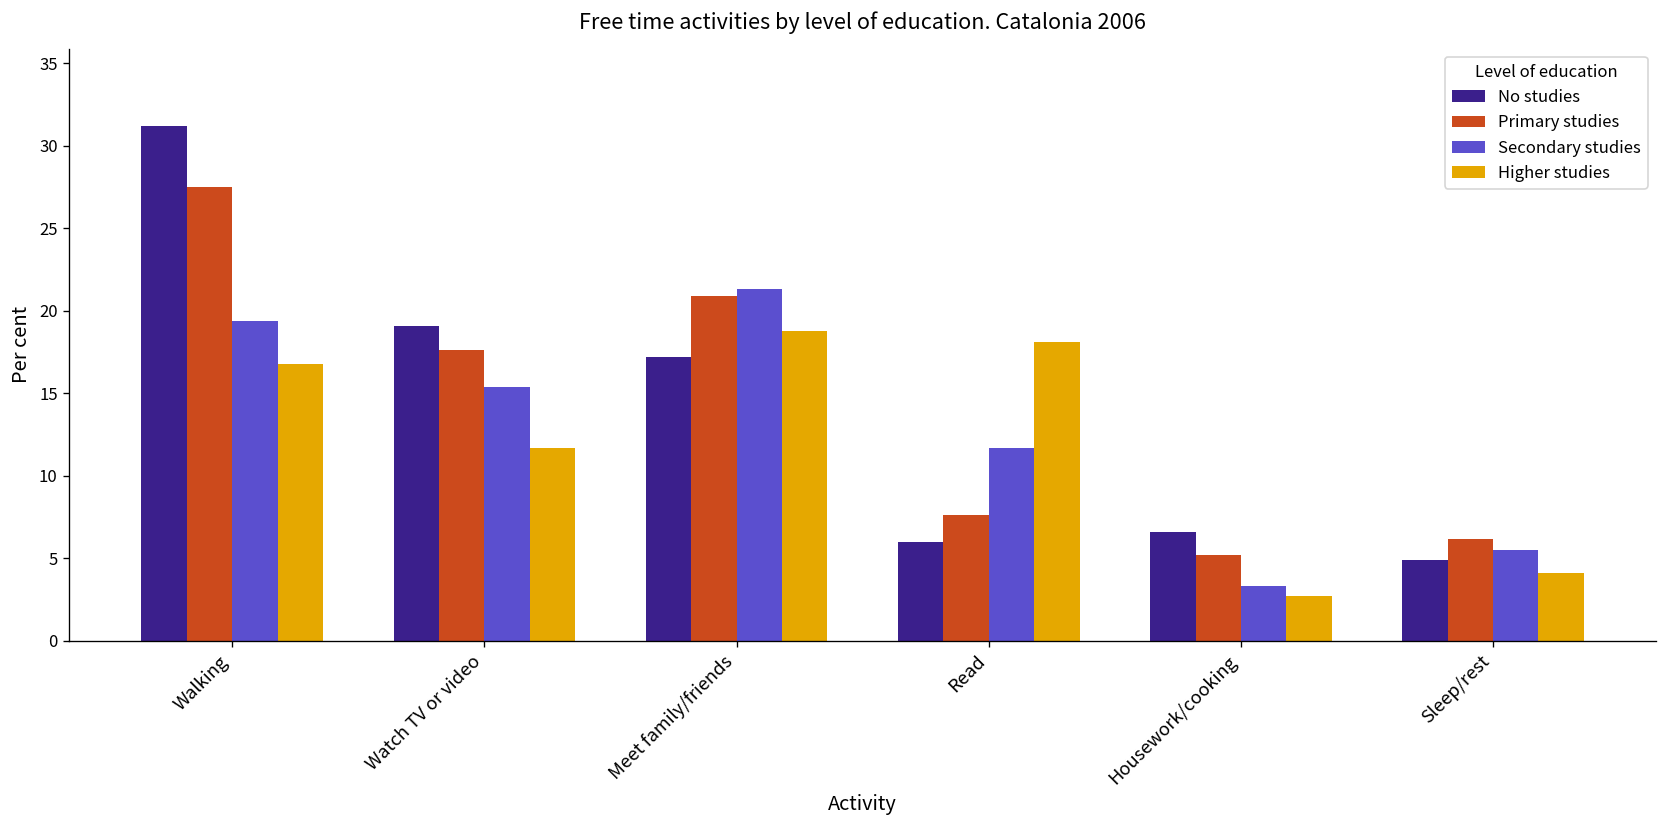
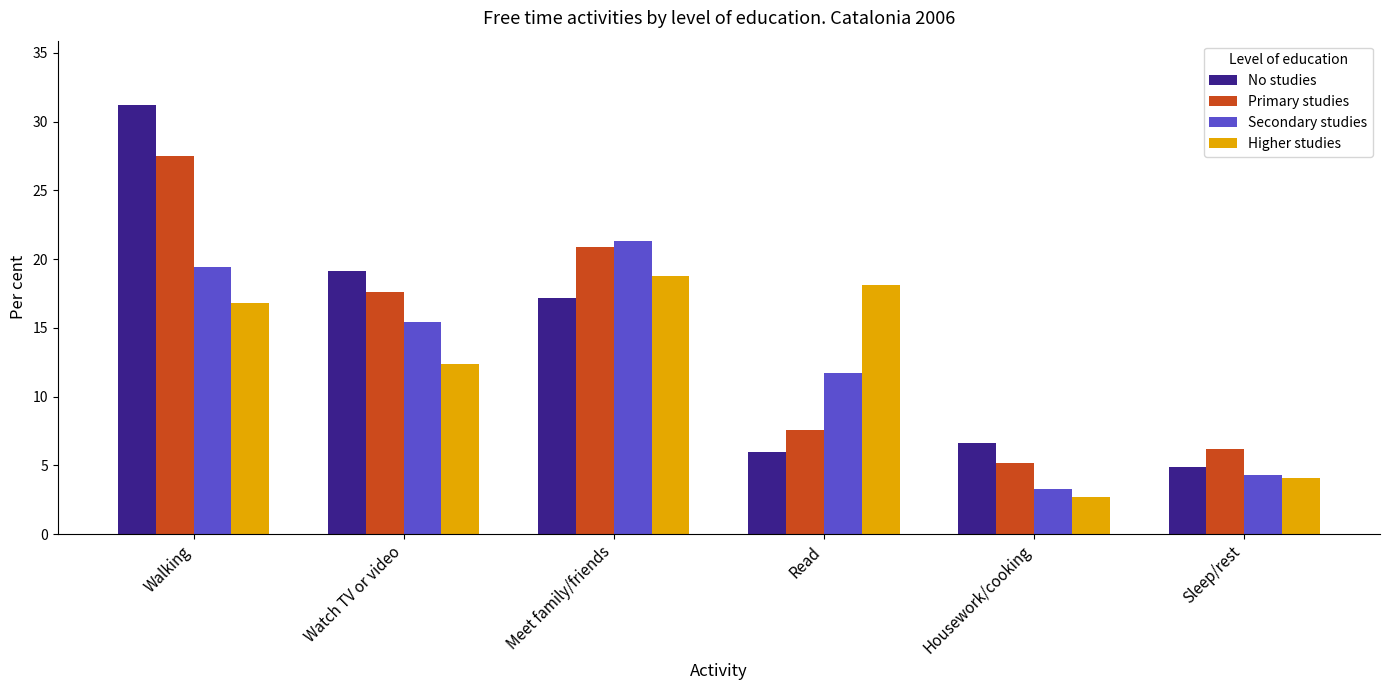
  {
    "No studies": {
      "Walking": 31.2,
      "Watch TV or video": 19.1,
      "Meet family/friends": 17.2,
      "Read": 6.0,
      "Housework/cooking": 6.6,
      "Sleep/rest": 4.9
    },
    "Primary studies": {
      "Walking": 27.5,
      "Watch TV or video": 17.6,
      "Meet family/friends": 20.9,
      "Read": 7.6,
      "Housework/cooking": 5.2,
      "Sleep/rest": 6.2
    },
    "Secondary studies": {
      "Walking": 19.4,
      "Watch TV or video": 15.4,
      "Meet family/friends": 21.3,
      "Read": 11.7,
      "Housework/cooking": 3.3,
-     "Sleep/rest": 5.5
+     "Sleep/rest": 4.3
    },
    "Higher studies": {
      "Walking": 16.8,
-     "Watch TV or video": 11.7,
+     "Watch TV or video": 12.4,
      "Meet family/friends": 18.8,
      "Read": 18.1,
      "Housework/cooking": 2.7,
      "Sleep/rest": 4.1
    }
  }
